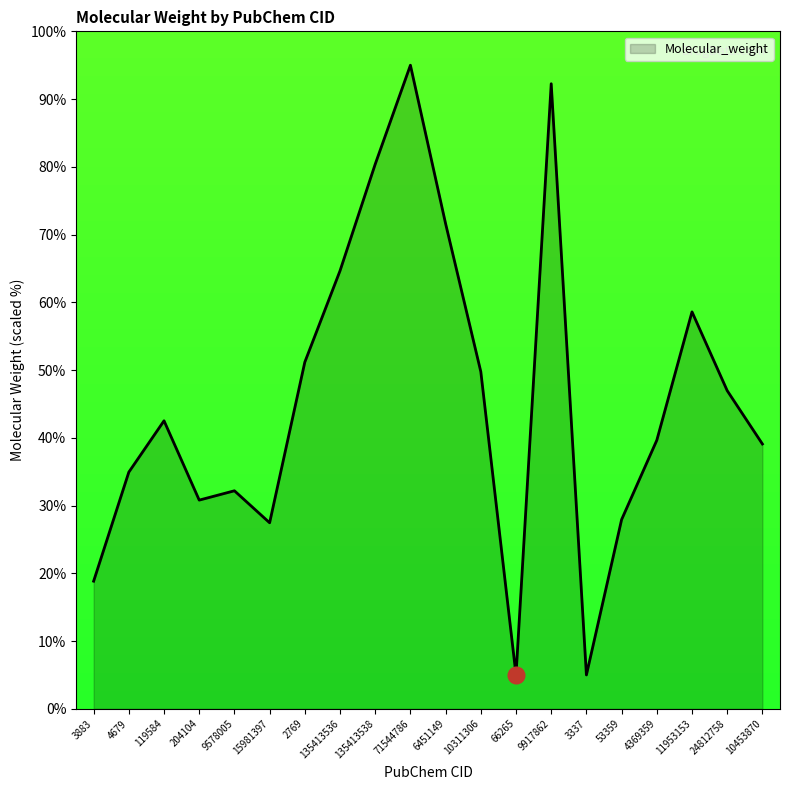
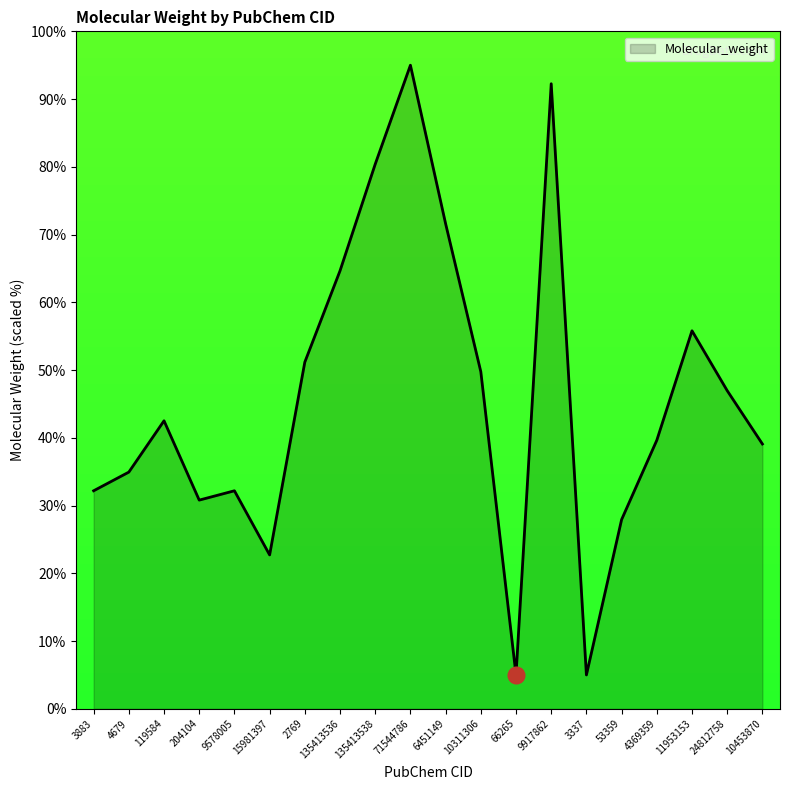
  {
    "Molecular_weight": {
-     "3883": "19%",
+     "3883": "32%",
      "4679": "35%",
      "119584": "43%",
      "204104": "31%",
      "9578005": "32%",
-     "15981397": "27%",
+     "15981397": "23%",
      "2769": "51%",
      "135413536": "65%",
      "135413538": "80%",
      "71544786": "95%",
      "6451149": "72%",
      "10311306": "50%",
      "9917862": "92%",
      "3337": "5%",
      "53359": "28%",
      "4369359": "40%",
-     "11953153": "59%",
+     "11953153": "56%",
      "24812758": "47%",
      "10453870": "39%"
    }
  }
